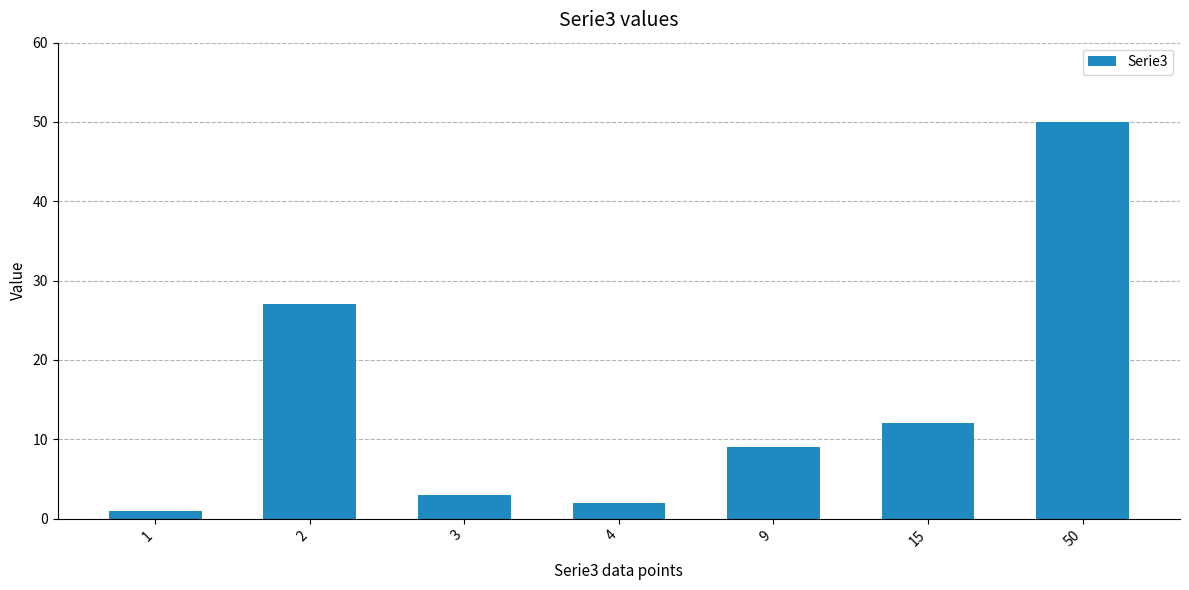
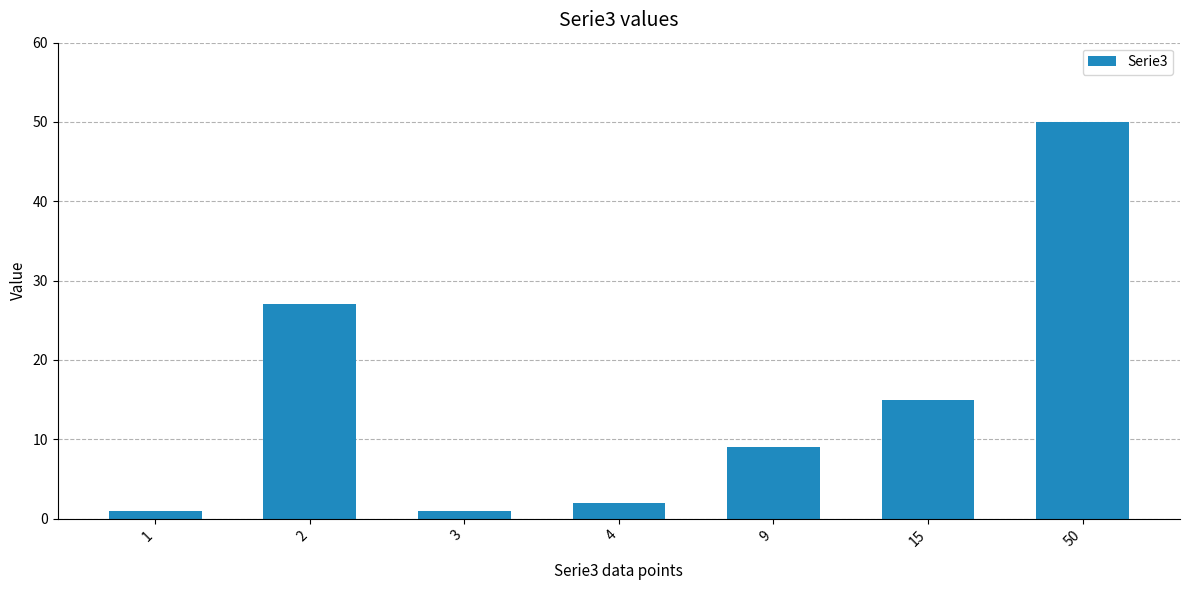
  {
    "1": 1,
    "2": 27,
-   "3": 3,
+   "3": 1,
    "4": 2,
    "9": 9,
-   "15": 12,
+   "15": 15,
    "50": 50
  }
